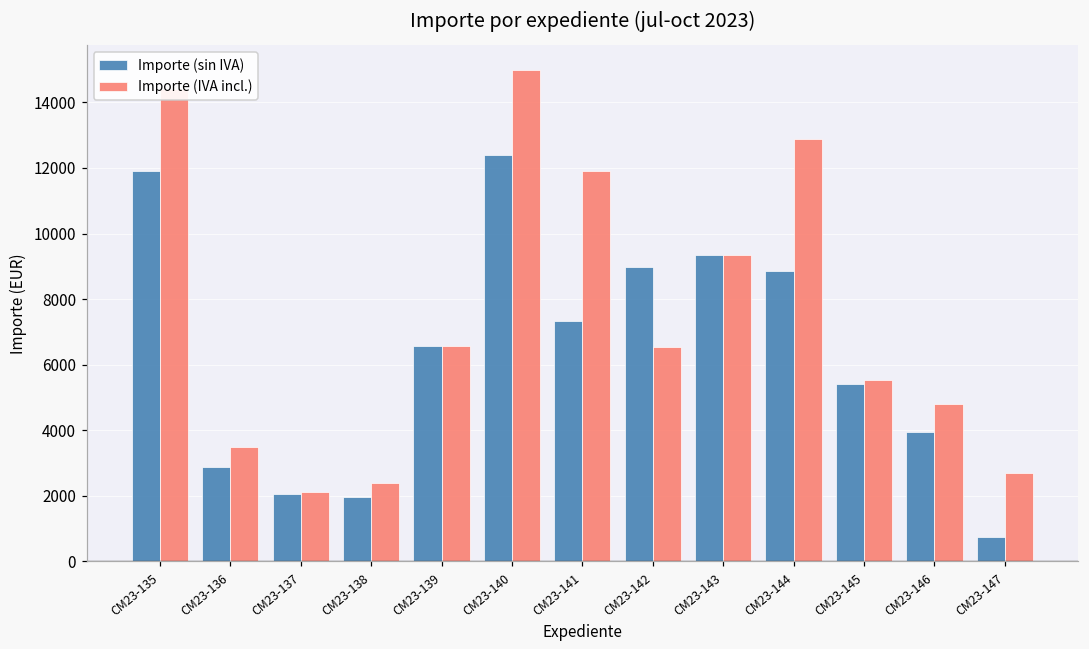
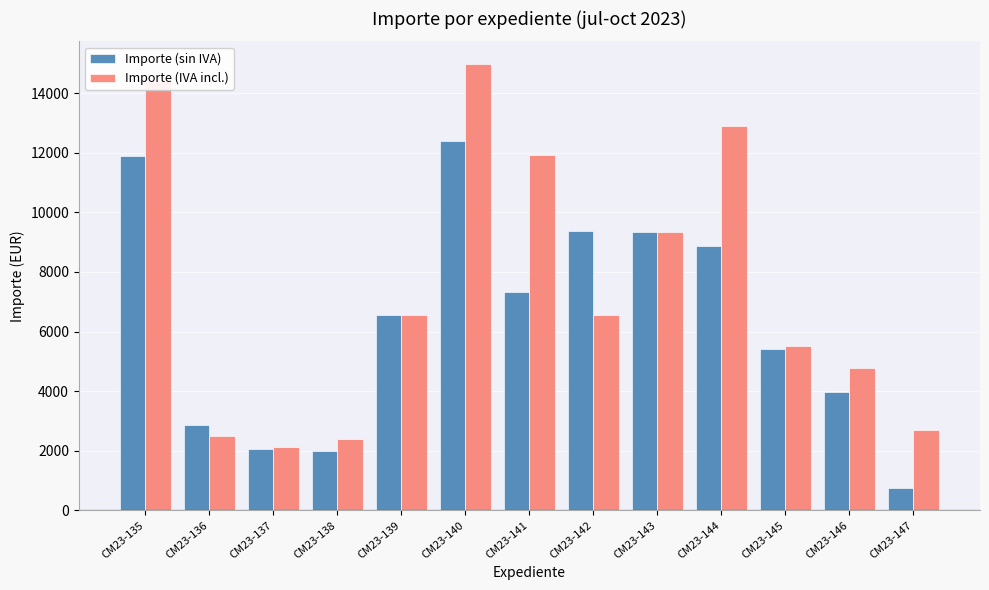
  {
    "Importe (sin IVA)": {
      "CM23-135": 11900,
      "CM23-136": 2900,
      "CM23-137": 2000,
      "CM23-138": 2000,
      "CM23-139": 6600,
      "CM23-140": 12400,
      "CM23-141": 7300,
-     "CM23-142": 9000,
+     "CM23-142": 9400,
      "CM23-143": 9300,
      "CM23-144": 8900,
      "CM23-145": 5400,
      "CM23-146": 4000,
      "CM23-147": 700
    },
    "Importe (IVA incl.)": {
-     "CM23-136": 3500,
+     "CM23-136": 2500,
      "CM23-137": 2100,
      "CM23-138": 2400,
      "CM23-139": 6600,
      "CM23-140": 15000,
      "CM23-141": 11900,
      "CM23-142": 6500,
      "CM23-143": 9300,
      "CM23-144": 12900,
      "CM23-145": 5500,
      "CM23-146": 4800,
      "CM23-147": 2700
    }
  }
